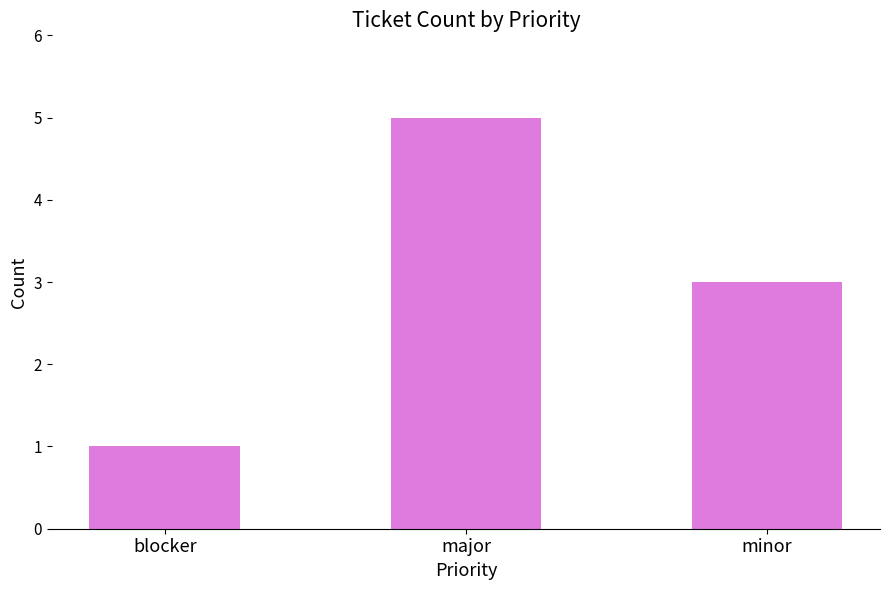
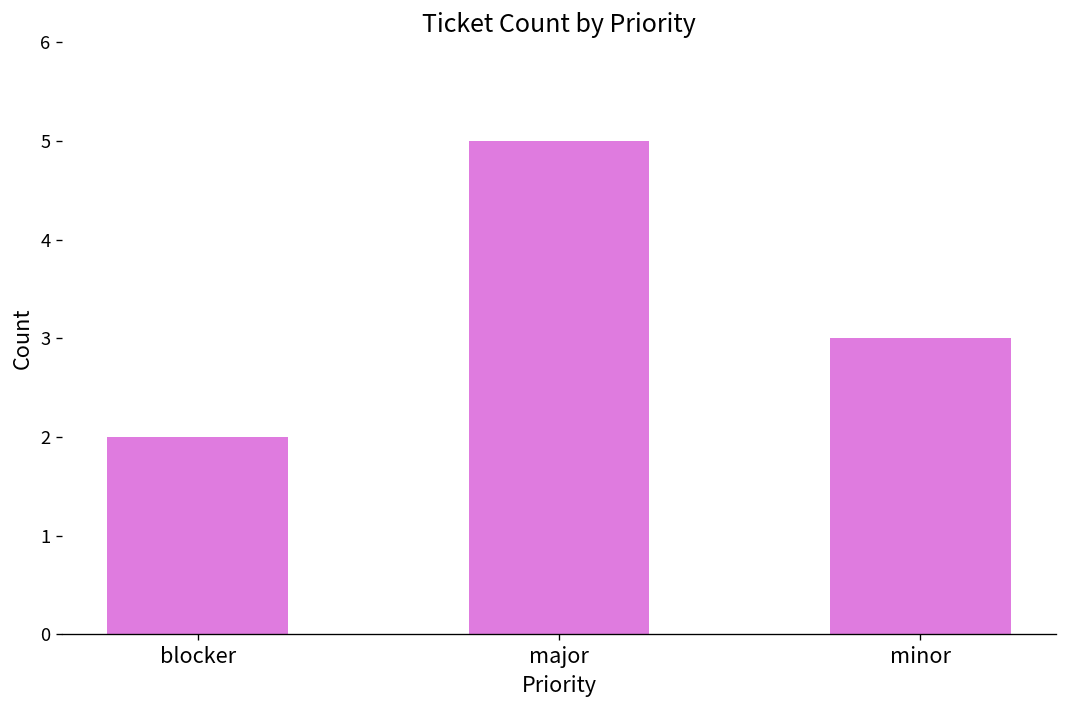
  {
-   "blocker": 1,
+   "blocker": 2,
    "major": 5,
    "minor": 3
  }
